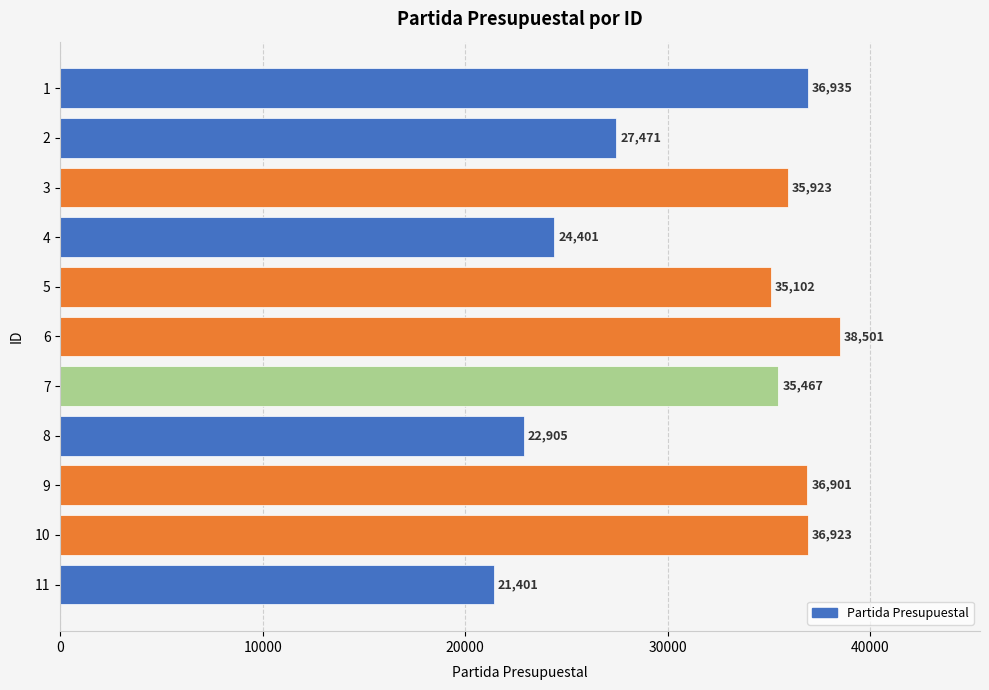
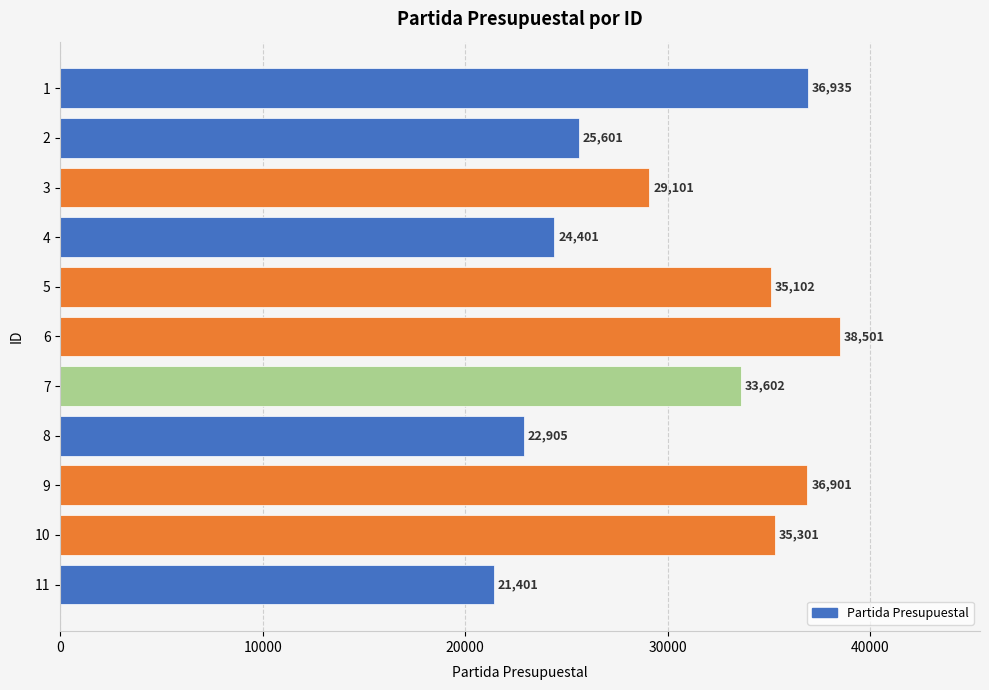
  {
    "1": "36,935",
-   "2": "27,471",
-   "3": "35,923",
+   "2": "25,601",
+   "3": "29,101",
    "4": "24,401",
    "5": "35,102",
    "6": "38,501",
-   "7": "35,467",
+   "7": "33,602",
    "8": "22,905",
    "9": "36,901",
-   "10": "36,923",
+   "10": "35,301",
    "11": "21,401"
  }
